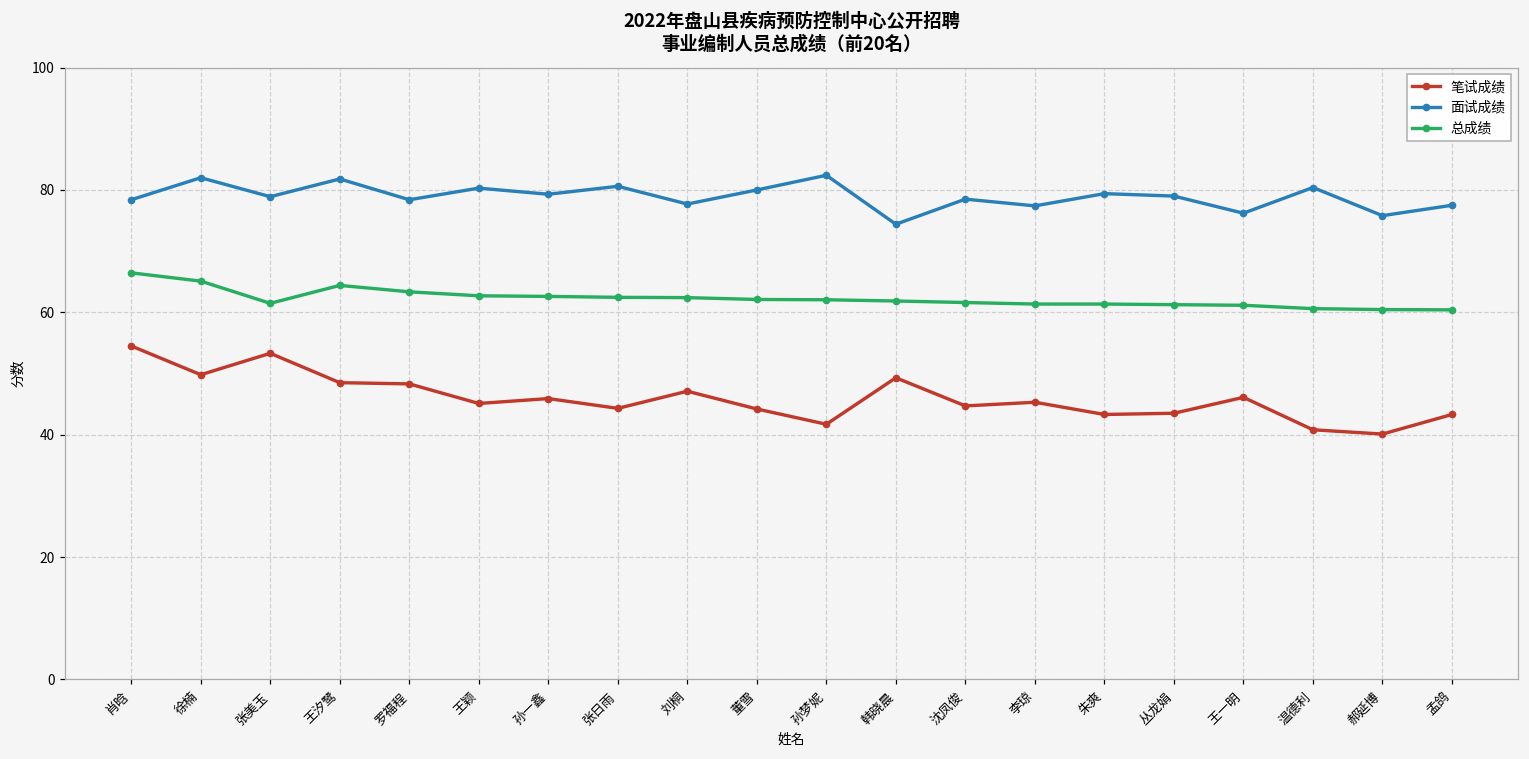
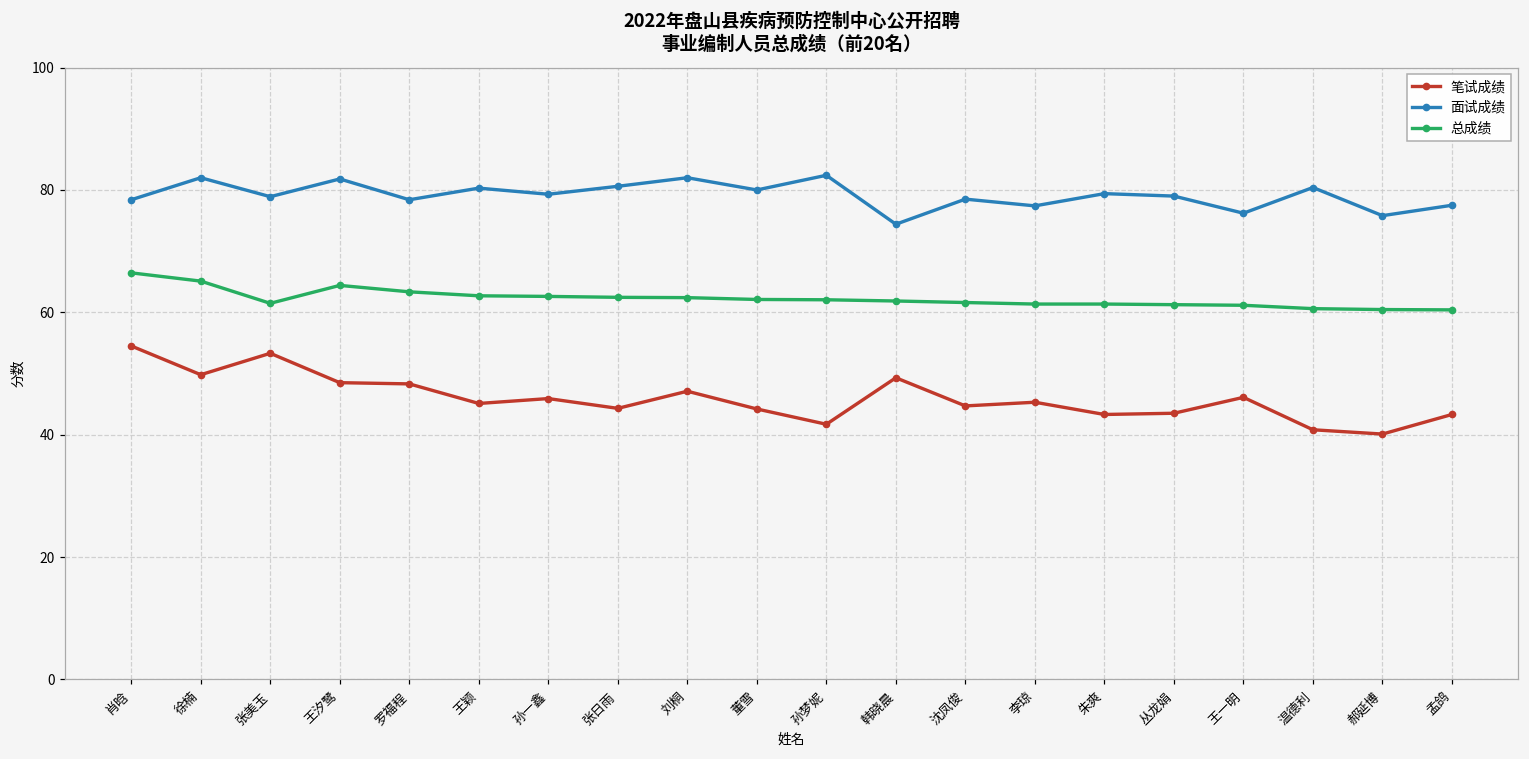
  {
    "笔试成绩": {
      "肖晗": 55,
      "徐楠": 50,
      "张美玉": 53,
      "王汐鹭": 49,
      "罗福程": 48,
      "王颖": 45,
      "孙一鑫": 46,
      "张日雨": 44,
      "刘桐": 47,
      "董雪": 44,
      "孙梦妮": 42,
      "韩晓晨": 49,
      "沈凤俊": 45,
      "李琼": 45,
      "朱爽": 43,
      "丛龙娟": 44,
      "王一明": 46,
      "温德利": 41,
      "郝延博": 40,
      "孟鸽": 43
    },
    "面试成绩": {
      "肖晗": 78,
      "徐楠": 82,
      "张美玉": 79,
      "王汐鹭": 82,
      "罗福程": 78,
      "王颖": 80,
      "孙一鑫": 79,
      "张日雨": 81,
-     "刘桐": 78,
+     "刘桐": 82,
      "董雪": 80,
      "孙梦妮": 82,
      "韩晓晨": 74,
      "沈凤俊": 79,
      "李琼": 77,
      "朱爽": 79,
      "丛龙娟": 79,
      "王一明": 76,
      "温德利": 80,
      "郝延博": 76,
      "孟鸽": 78
    },
    "总成绩": {
      "肖晗": 66,
      "徐楠": 65,
      "张美玉": 61,
      "王汐鹭": 64,
      "罗福程": 63,
      "王颖": 63,
      "孙一鑫": 63,
      "张日雨": 62,
      "刘桐": 62,
      "董雪": 62,
      "孙梦妮": 62,
      "韩晓晨": 62,
      "沈凤俊": 62,
      "李琼": 61,
      "朱爽": 61,
      "丛龙娟": 61,
      "王一明": 61,
      "温德利": 61,
      "郝延博": 60,
      "孟鸽": 60
    }
  }
